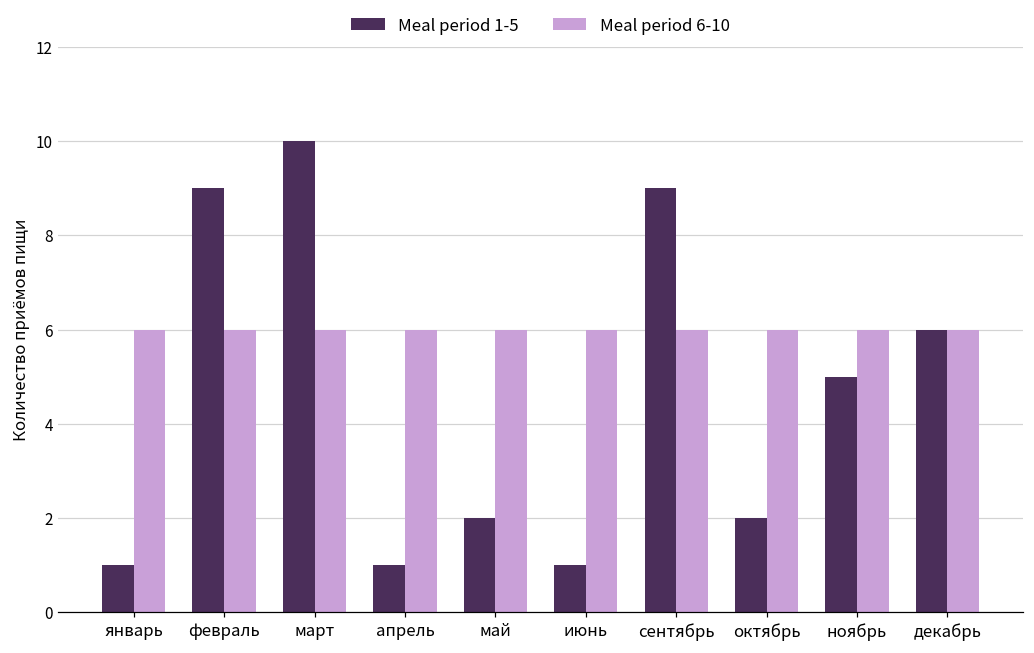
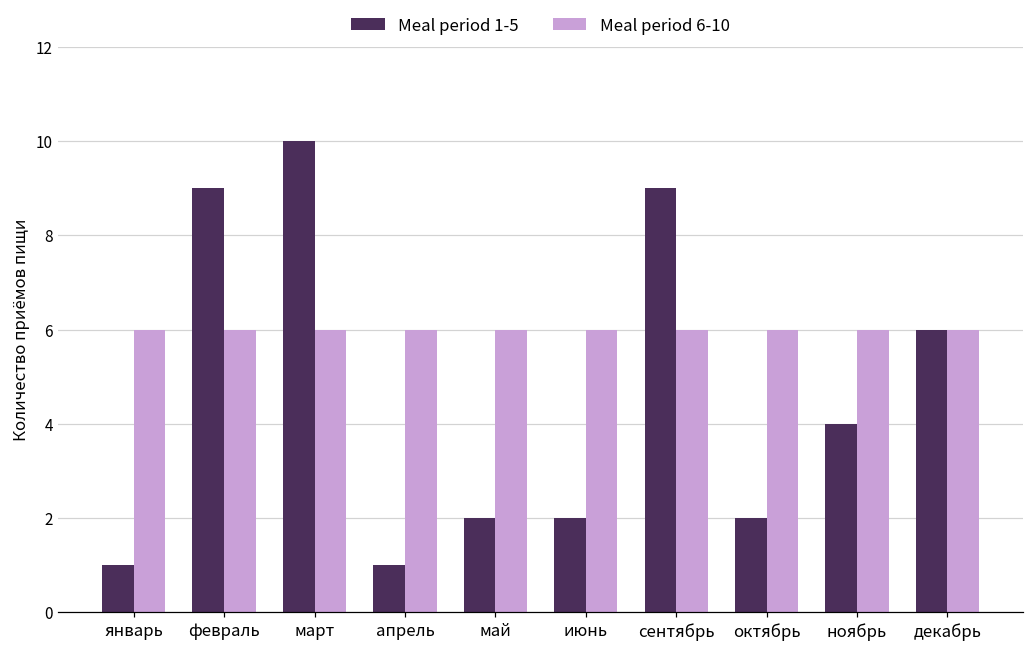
  {
    "Meal period 1-5": {
      "январь": 1,
      "февраль": 9,
      "март": 10,
      "апрель": 1,
      "май": 2,
-     "июнь": 1,
+     "июнь": 2,
      "сентябрь": 9,
      "октябрь": 2,
-     "ноябрь": 5,
+     "ноябрь": 4,
      "декабрь": 6
    },
    "Meal period 6-10": {
      "январь": 6,
      "февраль": 6,
      "март": 6,
      "апрель": 6,
      "май": 6,
      "июнь": 6,
      "сентябрь": 6,
      "октябрь": 6,
      "ноябрь": 6,
      "декабрь": 6
    }
  }
